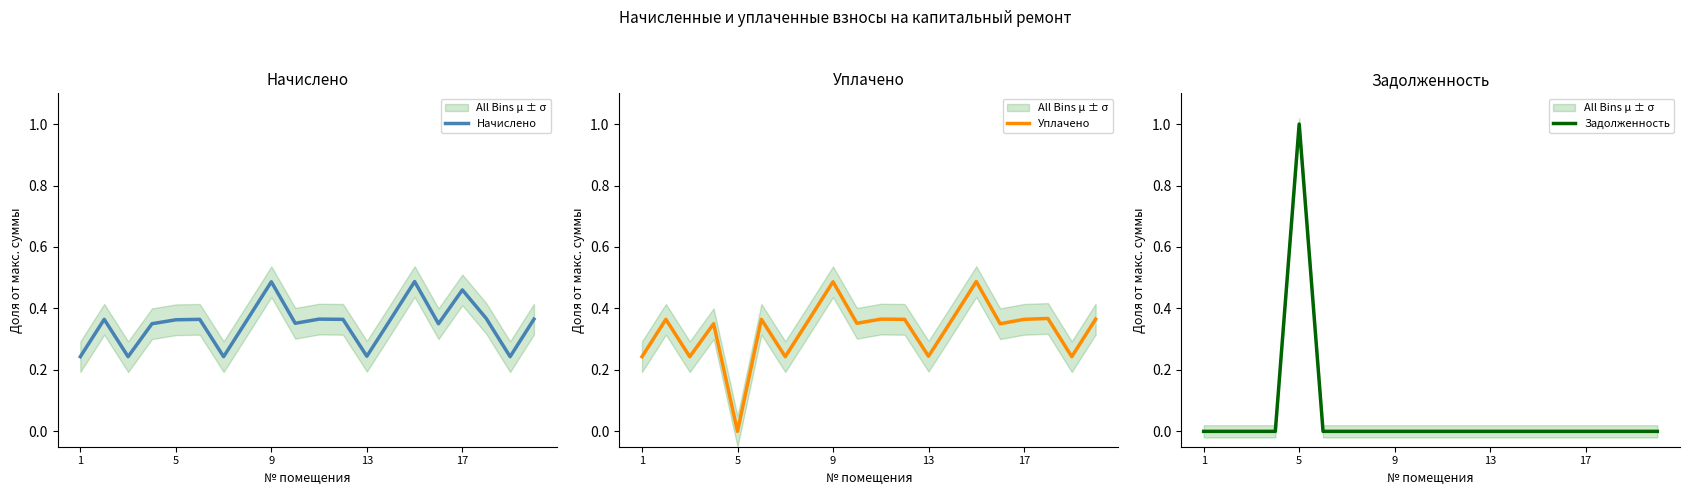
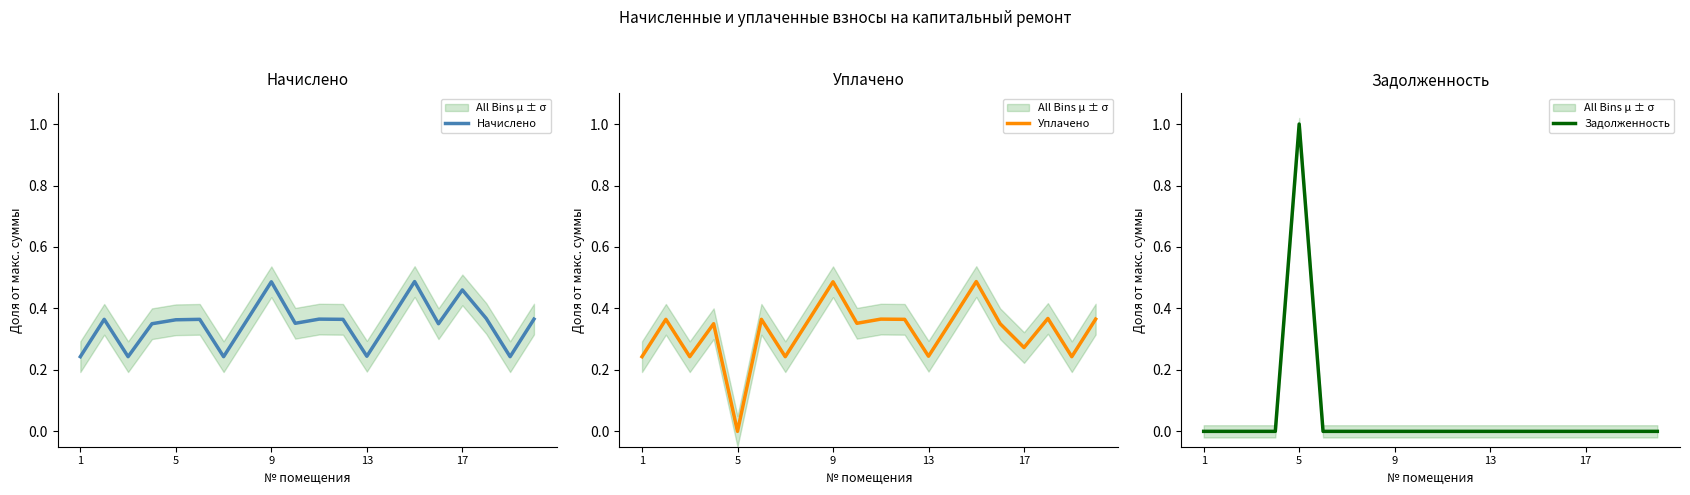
  {
    "Начислено": {
      "Начислено": {
        "1": 0.24,
        "5": 0.36,
        "9": 0.49,
        "13": 0.24,
        "17": 0.46
      }
    },
    "Уплачено": {
      "Уплачено": {
        "1": 0.24,
        "5": 0.00,
        "9": 0.49,
        "13": 0.24,
-       "17": 0.36
+       "17": 0.27
      }
    }
  }
